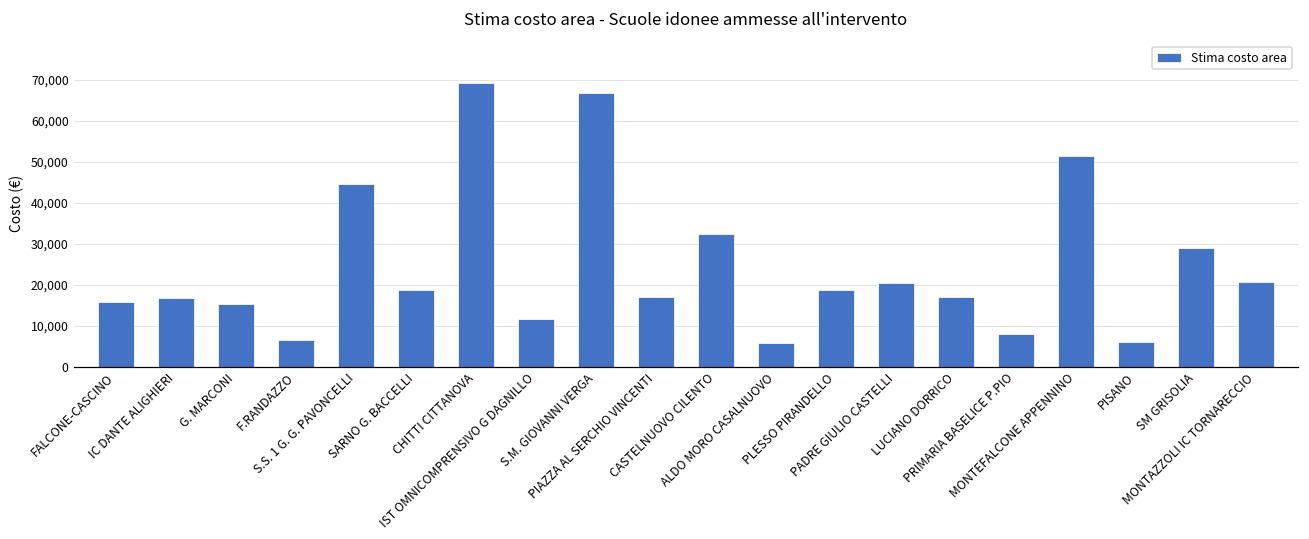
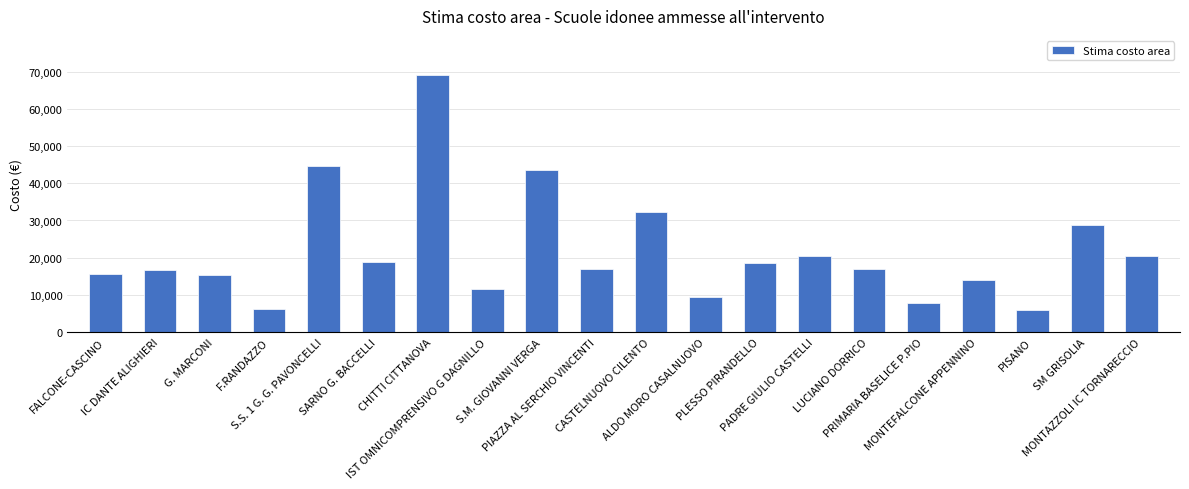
  {
    "FALCONE-CASCINO": "16,000",
    "IC DANTE ALIGHIERI": "17,000",
    "G. MARCONI": "15,000",
    "F.RANDAZZO": "6,000",
    "S.S. 1 G. G. PAVONCELLI": "45,000",
    "SARNO G. BACCELLI": "19,000",
    "CHITTI CITTANOVA": "69,000",
    "IST OMNICOMPRENSIVO G DAGNILLO": "12,000",
-   "S.M. GIOVANNI VERGA": "67,000",
+   "S.M. GIOVANNI VERGA": "44,000",
    "PIAZZA AL SERCHIO VINCENTI": "17,000",
    "CASTELNUOVO CILENTO": "32,000",
-   "ALDO MORO CASALNUOVO": "6,000",
+   "ALDO MORO CASALNUOVO": "9,000",
    "PLESSO PIRANDELLO": "19,000",
    "PADRE GIULIO CASTELLI": "21,000",
    "LUCIANO DORRICO": "17,000",
    "PRIMARIA BASELICE P.PIO": "8,000",
-   "MONTEFALCONE APPENNINO": "51,000",
+   "MONTEFALCONE APPENNINO": "14,000",
    "PISANO": "6,000",
    "SM GRISOLIA": "29,000",
    "MONTAZZOLI IC TORNARECCIO": "21,000"
  }
